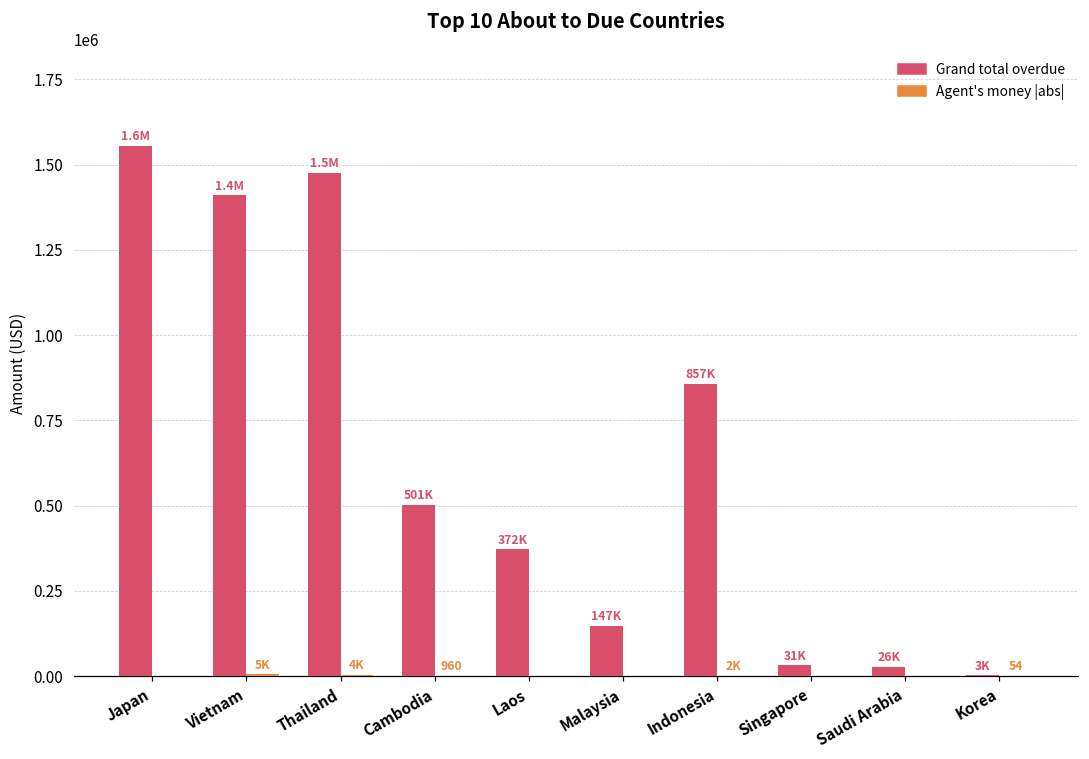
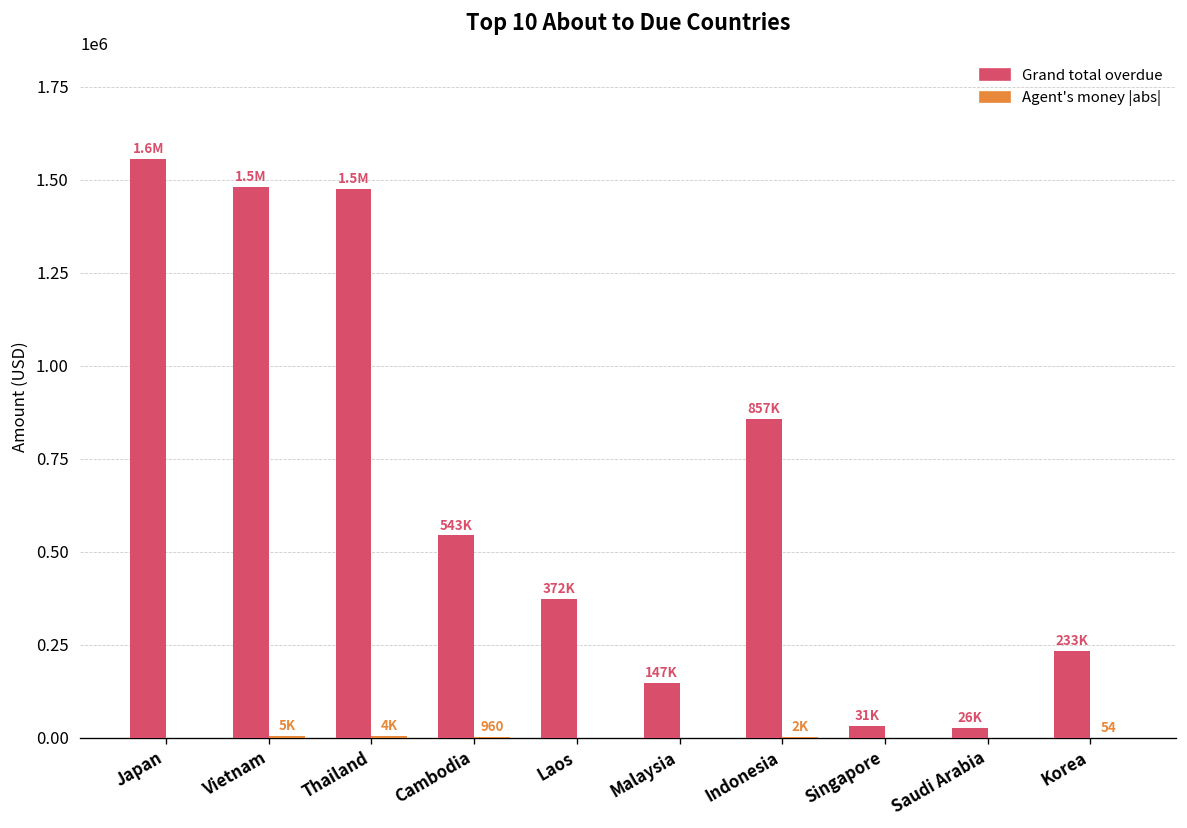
  {
    "Grand total overdue": {
      "Japan": "1.6M",
-     "Vietnam": "1.4M",
+     "Vietnam": "1.5M",
      "Thailand": "1.5M",
-     "Cambodia": "501K",
+     "Cambodia": "543K",
      "Laos": "372K",
      "Malaysia": "147K",
      "Indonesia": "857K",
      "Singapore": "31K",
      "Saudi Arabia": "26K",
-     "Korea": "3K"
+     "Korea": "233K"
    }
  }
